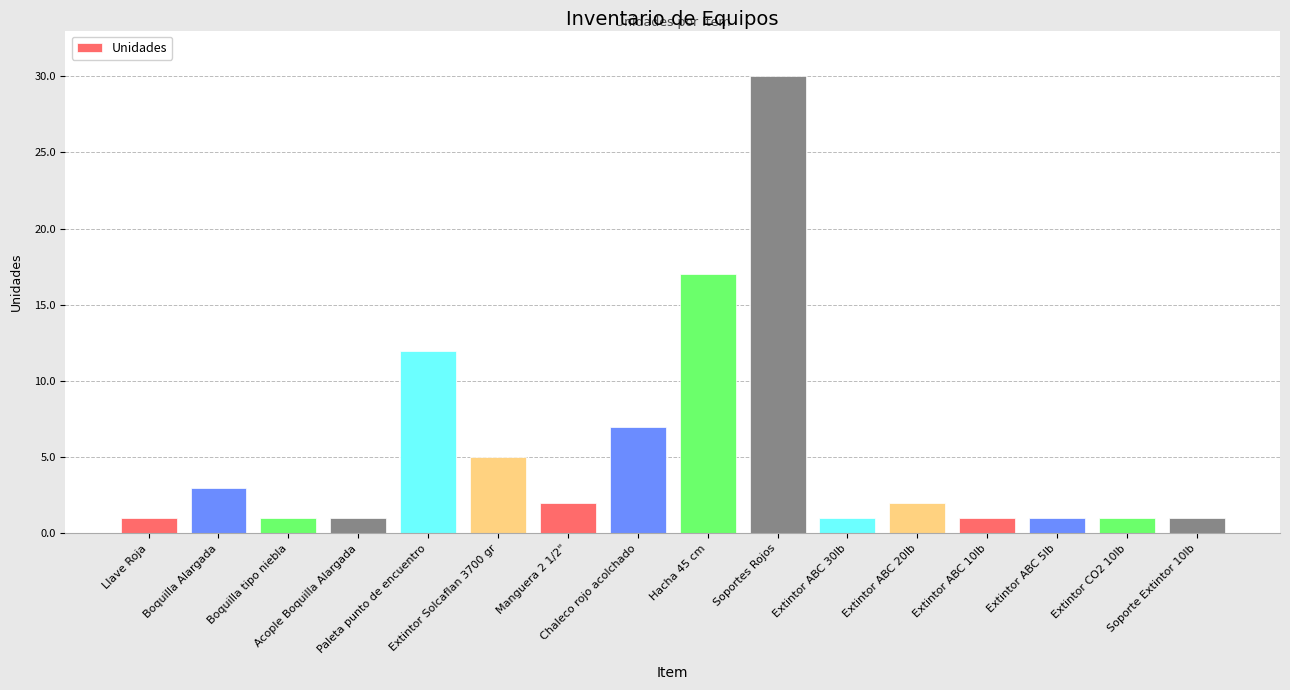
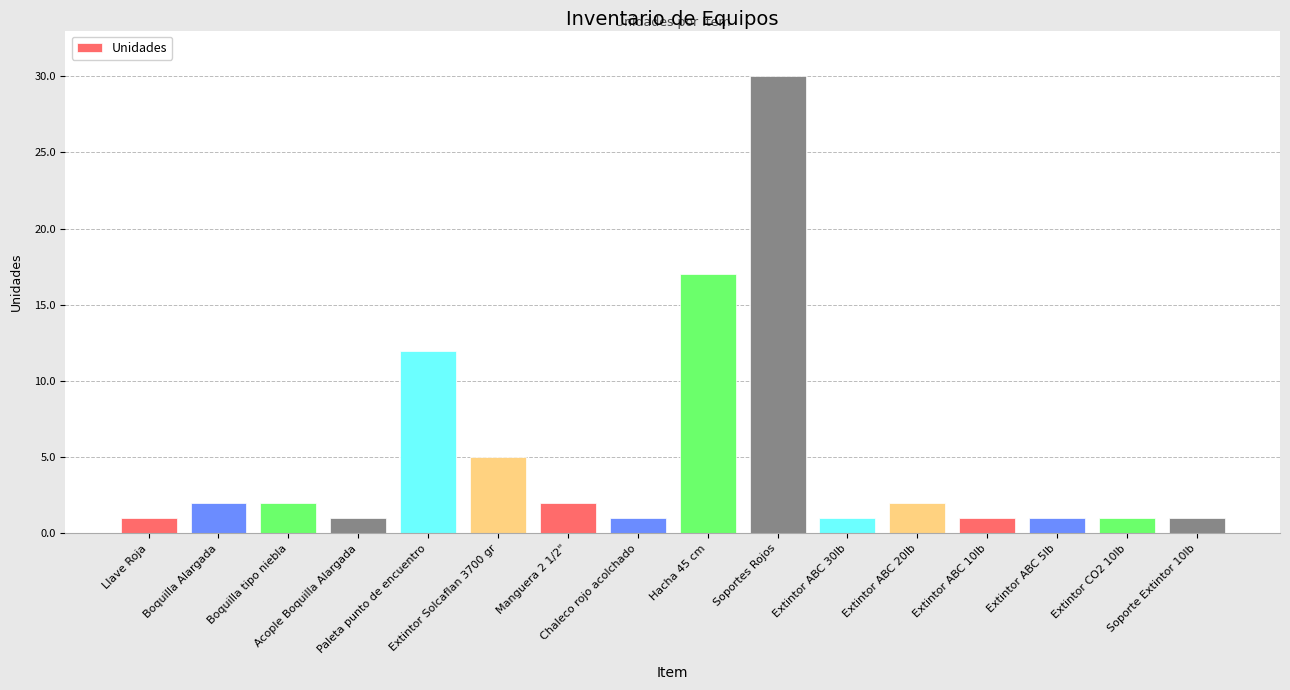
  {
    "Llave Roja": 1,
-   "Boquilla Alargada": 3,
-   "Boquilla tipo niebla": 1,
+   "Boquilla Alargada": 2,
+   "Boquilla tipo niebla": 2,
    "Acople Boquilla Alargada": 1,
    "Paleta punto de encuentro": 12,
    "Extintor Solcaflan 3700 gr": 5,
    "Manguera 2 1/2\"": 2,
-   "Chaleco rojo acolchado": 7,
+   "Chaleco rojo acolchado": 1,
    "Hacha 45 cm": 17,
    "Soportes Rojos": 30,
    "Extintor ABC 30lb": 1,
    "Extintor ABC 20lb": 2,
    "Extintor ABC 10lb": 1,
    "Extintor ABC 5lb": 1,
    "Extintor CO2 10lb": 1,
    "Soporte Extintor 10lb": 1
  }
